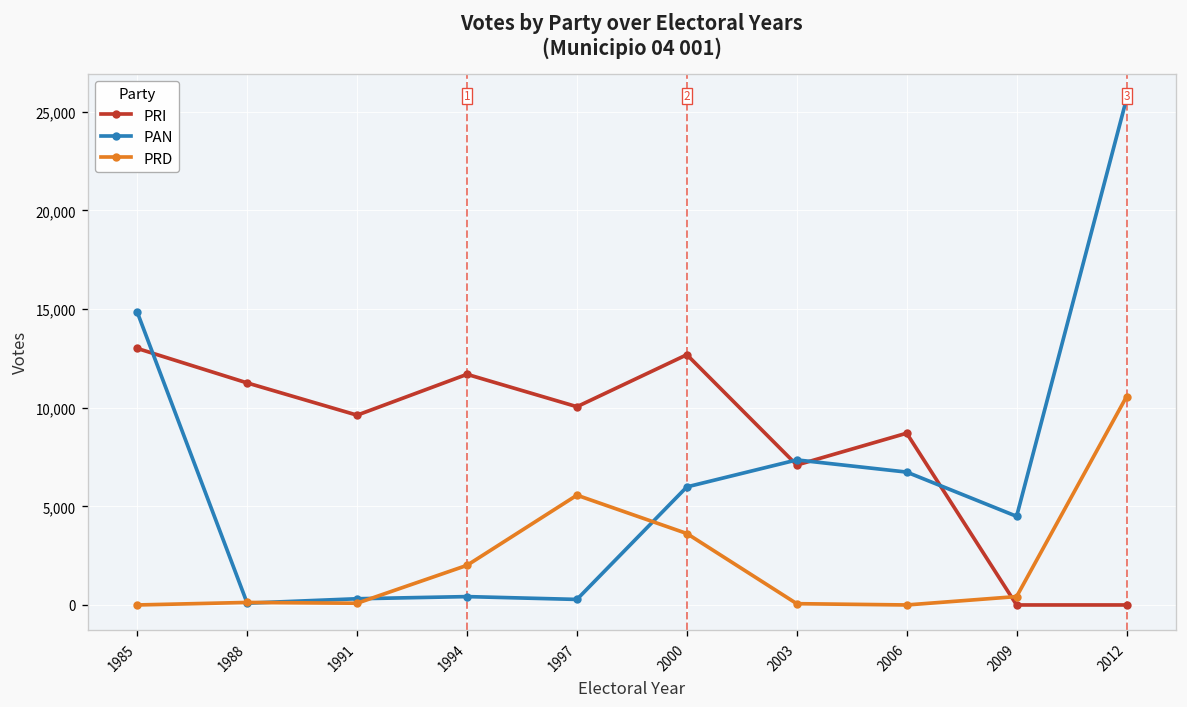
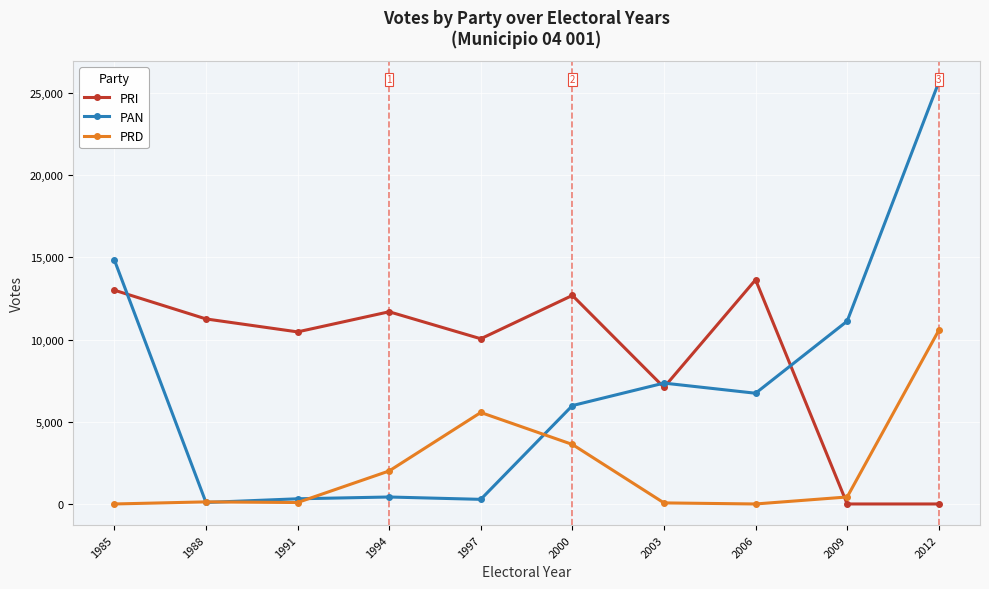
  {
    "PRI": {
      "1985": "13,000",
      "1988": "11,300",
-     "1991": "9,600",
+     "1991": "10,500",
      "1994": "11,700",
      "1997": "10,000",
      "2000": "12,700",
      "2003": "7,100",
-     "2006": "8,700",
+     "2006": "13,600",
      "2009": "0",
      "2012": "0"
    },
    "PAN": {
      "1985": "14,800",
      "1991": "300",
      "1994": "400",
      "1997": "300",
      "2000": "6,000",
      "2003": "7,400",
      "2006": "6,700",
-     "2009": "4,500"
+     "2009": "11,100"
    },
    "PRD": {
      "1985": "0",
      "1991": "100",
      "1994": "2,000",
      "1997": "5,600",
      "2000": "3,600",
      "2003": "100",
      "2006": "0",
      "2009": "400",
      "2012": "10,600"
    }
  }
